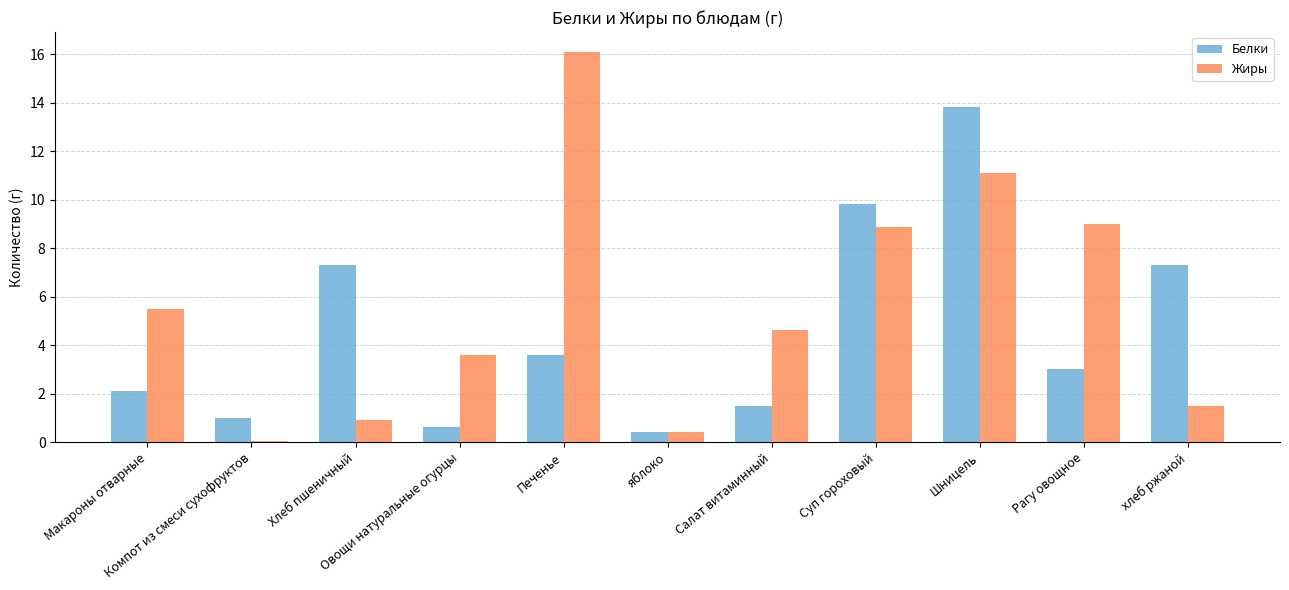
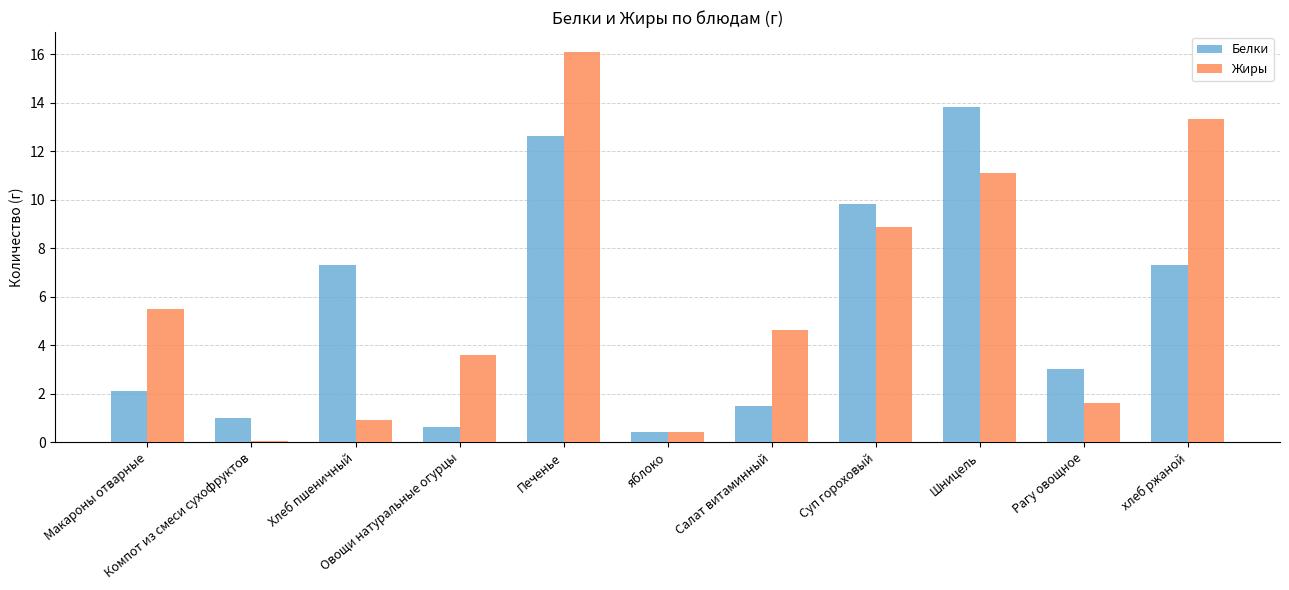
  {
    "Белки": {
      "Макароны отварные": 2.1,
      "Компот из смеси сухофруктов": 1.0,
      "Хлеб пшеничный": 7.3,
      "Овощи натуральные огурцы": 0.6,
-     "Печенье": 3.6,
+     "Печенье": 12.6,
      "яблоко": 0.4,
      "Салат витаминный": 1.5,
      "Суп гороховый": 9.8,
      "Шницель": 13.8,
      "Рагу овощное": 3.0,
      "хлеб ржаной": 7.3
    },
    "Жиры": {
      "Макароны отварные": 5.5,
      "Хлеб пшеничный": 0.9,
      "Овощи натуральные огурцы": 3.6,
      "Печенье": 16.1,
      "яблоко": 0.4,
      "Салат витаминный": 4.6,
      "Суп гороховый": 8.9,
      "Шницель": 11.1,
-     "Рагу овощное": 9.0,
-     "хлеб ржаной": 1.5
+     "Рагу овощное": 1.6,
+     "хлеб ржаной": 13.3
    }
  }
